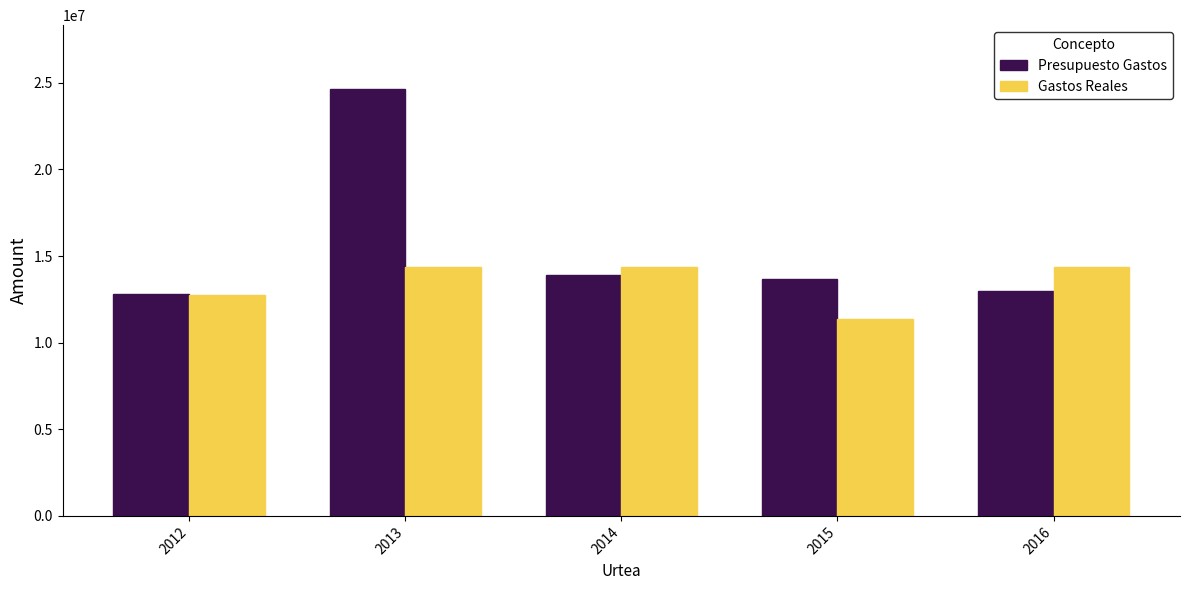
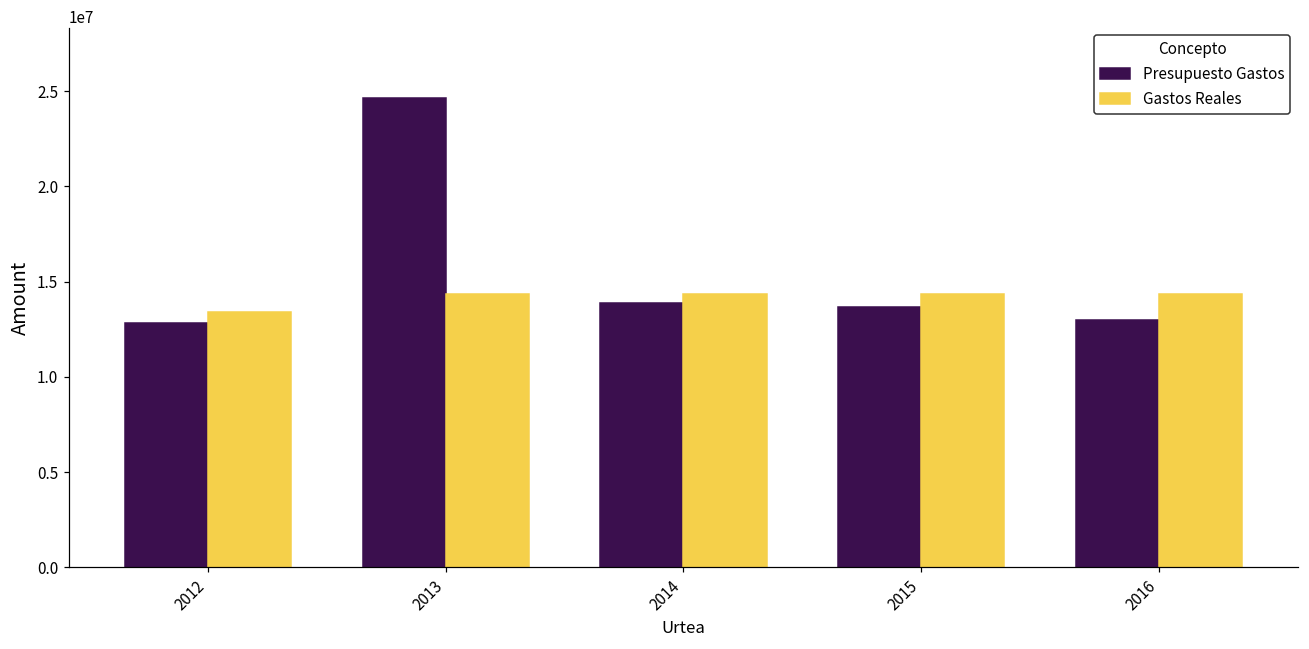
  {
    "Presupuesto Gastos": {
      "2012": 12800000,
      "2013": 24600000,
      "2014": 13900000,
      "2015": 13700000,
      "2016": 13000000
    },
    "Gastos Reales": {
-     "2012": 12700000,
+     "2012": 13400000,
      "2013": 14300000,
      "2014": 14300000,
-     "2015": 11400000,
+     "2015": 14300000,
      "2016": 14300000
    }
  }
